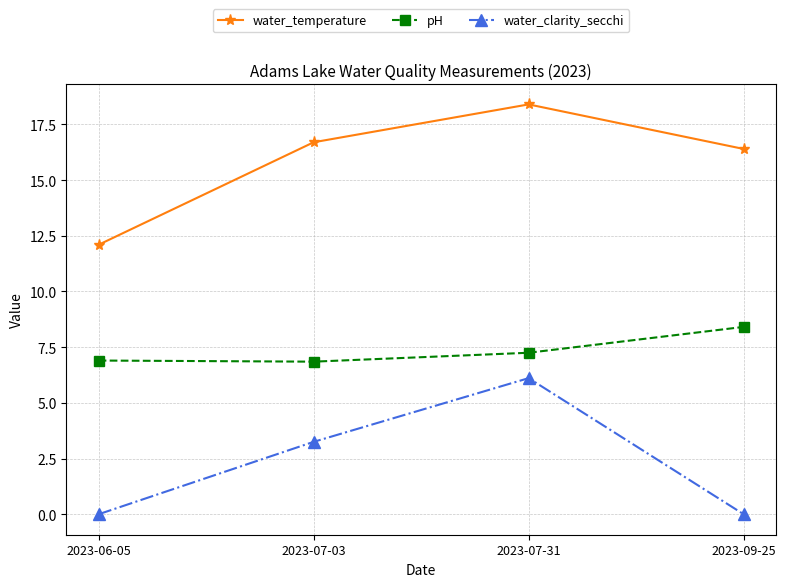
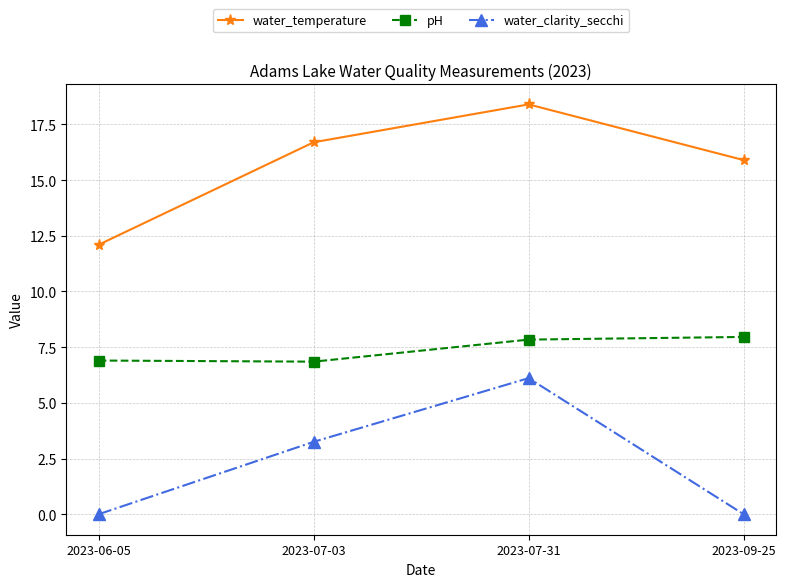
  {
    "water_temperature": {
      "2023-06-05": 12.1,
      "2023-07-03": 16.7,
      "2023-07-31": 18.4,
-     "2023-09-25": 16.4
+     "2023-09-25": 15.9
    },
    "pH": {
      "2023-06-05": 6.9,
      "2023-07-03": 6.9,
-     "2023-07-31": 7.3,
-     "2023-09-25": 8.4
+     "2023-07-31": 7.8,
+     "2023-09-25": 8.0
    },
    "water_clarity_secchi": {
      "2023-06-05": 0.0,
      "2023-07-03": 3.3,
      "2023-07-31": 6.1,
      "2023-09-25": 0.0
    }
  }
